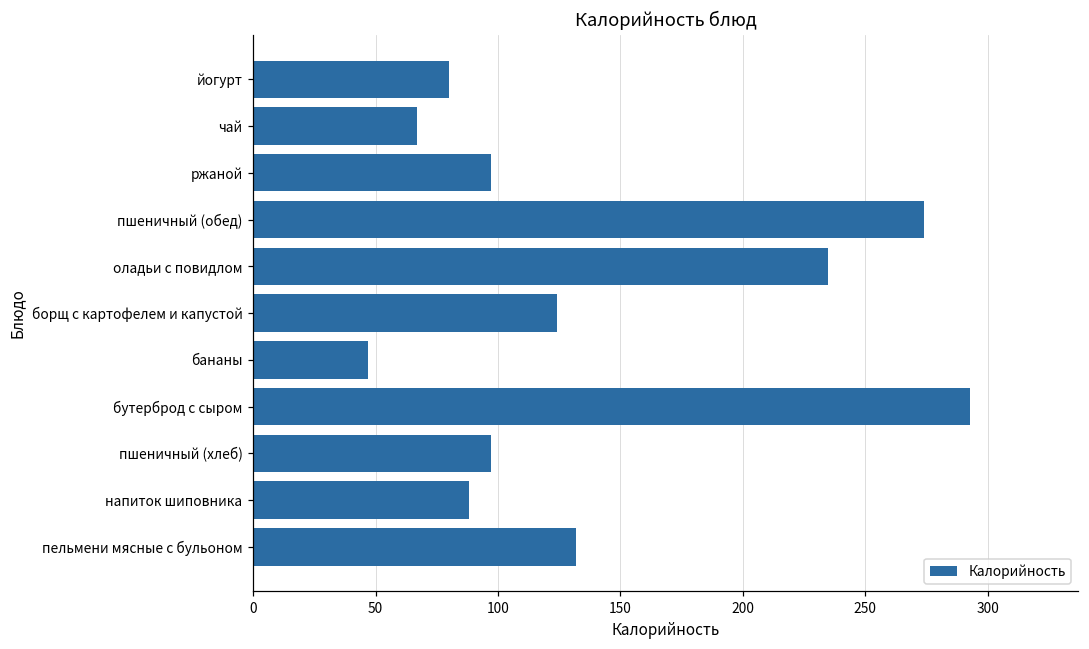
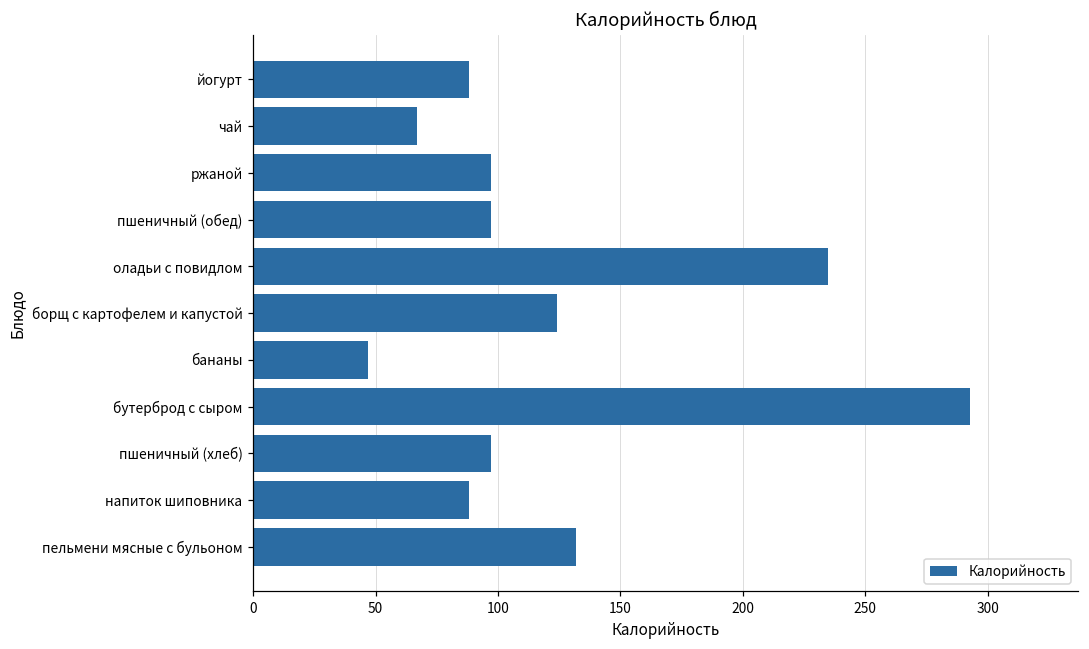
  {
-   "йогурт": 80,
+   "йогурт": 88,
    "чай": 67,
    "ржаной": 97,
-   "пшеничный (обед)": 274,
+   "пшеничный (обед)": 97,
    "оладьи с повидлом": 235,
    "борщ с картофелем и капустой": 124,
    "бананы": 47,
    "бутерброд с сыром": 293,
    "пшеничный (хлеб)": 97,
    "напиток шиповника": 88,
    "пельмени мясные с бульоном": 132
  }
